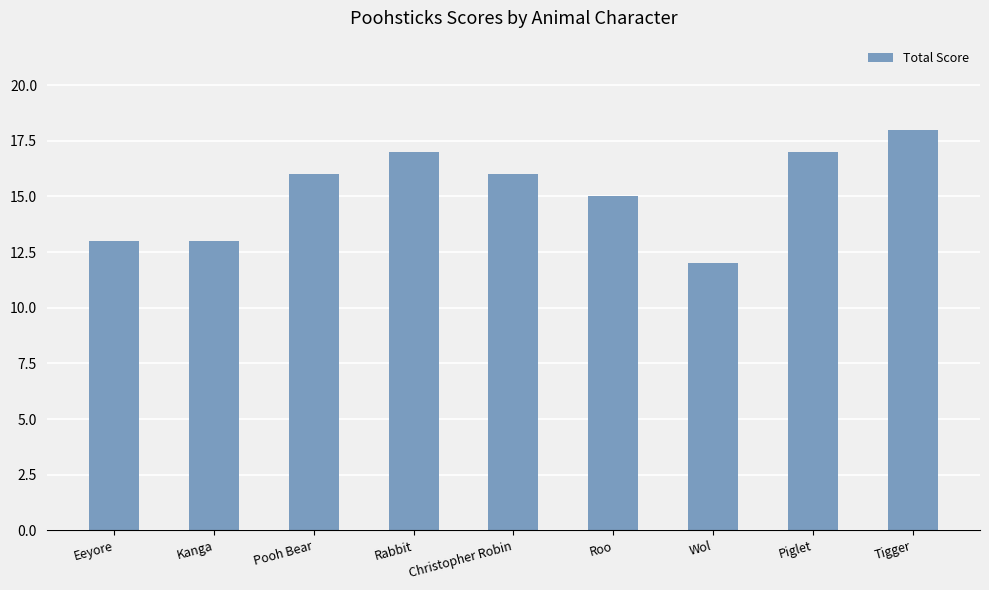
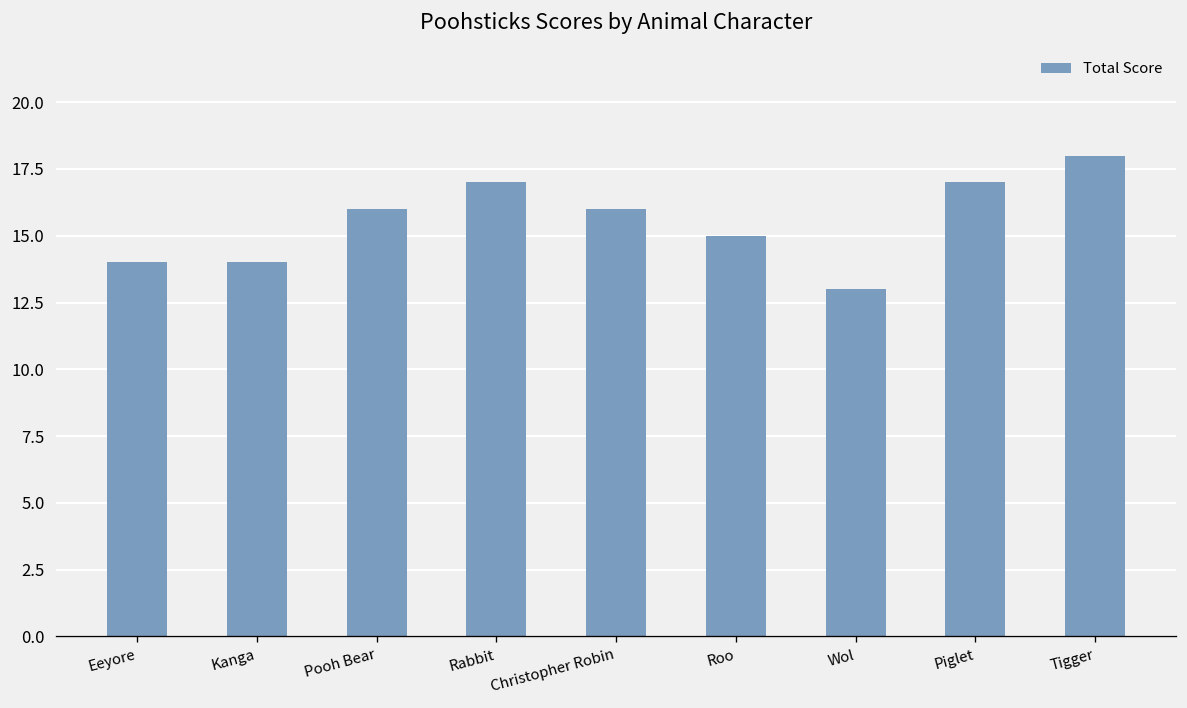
  {
-   "Eeyore": 13,
-   "Kanga": 13,
+   "Eeyore": 14,
+   "Kanga": 14,
    "Pooh Bear": 16,
    "Rabbit": 17,
    "Christopher Robin": 16,
    "Roo": 15,
-   "Wol": 12,
+   "Wol": 13,
    "Piglet": 17,
    "Tigger": 18
  }
